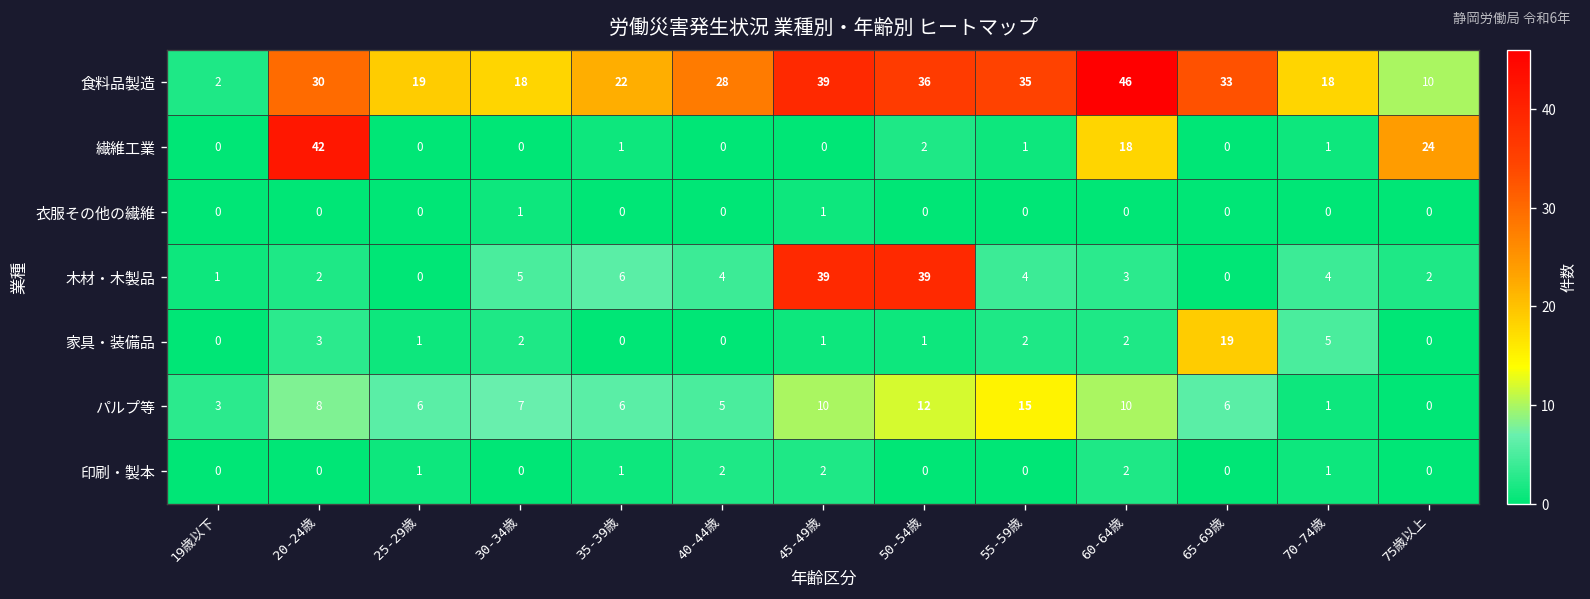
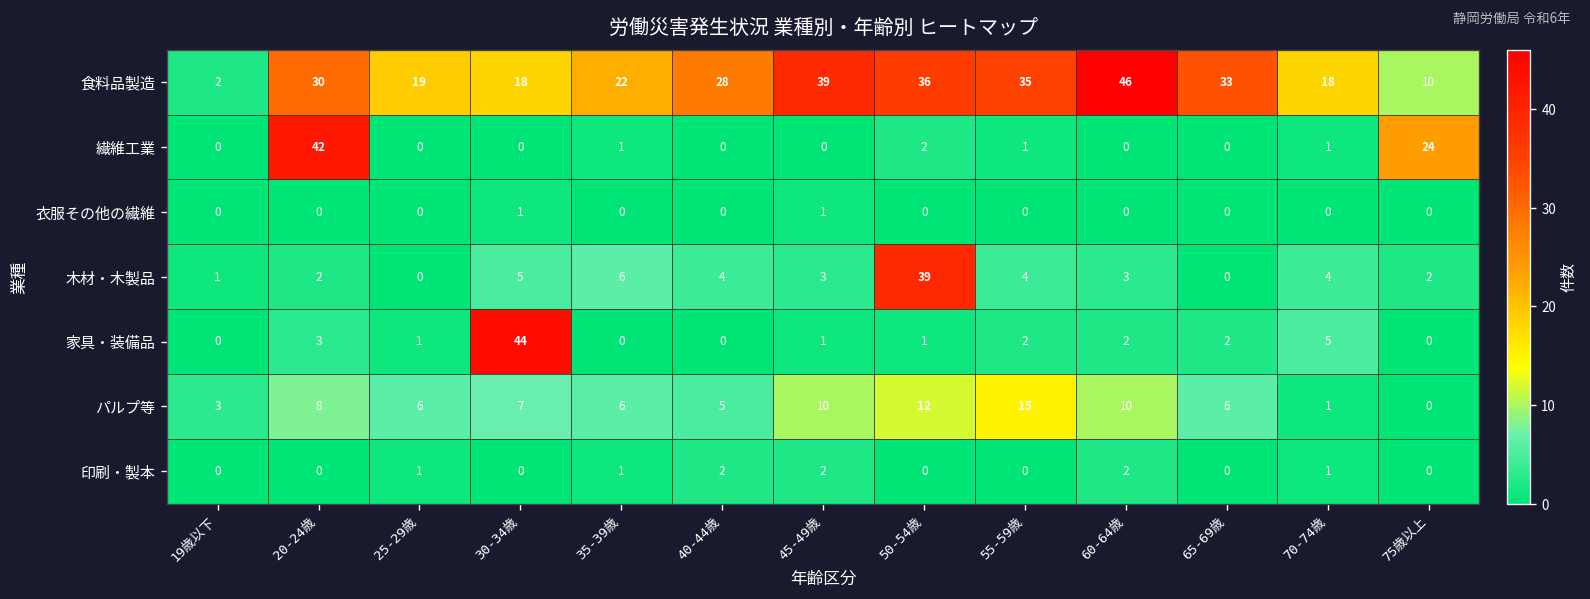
  {
    "食料品製造": {
      "19歳以下": 2,
      "20-24歳": 30,
      "25-29歳": 19,
      "30-34歳": 18,
      "35-39歳": 22,
      "40-44歳": 28,
      "45-49歳": 39,
      "50-54歳": 36,
      "55-59歳": 35,
      "60-64歳": 46,
      "65-69歳": 33,
      "70-74歳": 18,
      "75歳以上": 10
    },
    "繊維工業": {
      "19歳以下": 0,
      "20-24歳": 42,
      "25-29歳": 0,
      "30-34歳": 0,
      "35-39歳": 1,
      "40-44歳": 0,
      "45-49歳": 0,
      "50-54歳": 2,
      "55-59歳": 1,
-     "60-64歳": 18,
+     "60-64歳": 0,
      "65-69歳": 0,
      "70-74歳": 1,
      "75歳以上": 24
    },
    "衣服その他の繊維": {
      "19歳以下": 0,
      "20-24歳": 0,
      "25-29歳": 0,
      "30-34歳": 1,
      "35-39歳": 0,
      "40-44歳": 0,
      "45-49歳": 1,
      "50-54歳": 0,
      "55-59歳": 0,
      "60-64歳": 0,
      "65-69歳": 0,
      "70-74歳": 0,
      "75歳以上": 0
    },
    "木材・木製品": {
      "19歳以下": 1,
      "20-24歳": 2,
      "25-29歳": 0,
      "30-34歳": 5,
      "35-39歳": 6,
      "40-44歳": 4,
-     "45-49歳": 39,
+     "45-49歳": 3,
      "50-54歳": 39,
      "55-59歳": 4,
      "60-64歳": 3,
      "65-69歳": 0,
      "70-74歳": 4,
      "75歳以上": 2
    },
    "家具・装備品": {
      "19歳以下": 0,
      "20-24歳": 3,
      "25-29歳": 1,
-     "30-34歳": 2,
+     "30-34歳": 44,
      "35-39歳": 0,
      "40-44歳": 0,
      "45-49歳": 1,
      "50-54歳": 1,
      "55-59歳": 2,
      "60-64歳": 2,
-     "65-69歳": 19,
+     "65-69歳": 2,
      "70-74歳": 5,
      "75歳以上": 0
    },
    "パルプ等": {
      "19歳以下": 3,
      "20-24歳": 8,
      "25-29歳": 6,
      "30-34歳": 7,
      "35-39歳": 6,
      "40-44歳": 5,
      "45-49歳": 10,
      "50-54歳": 12,
      "55-59歳": 15,
      "60-64歳": 10,
      "65-69歳": 6,
      "70-74歳": 1,
      "75歳以上": 0
    },
    "印刷・製本": {
      "19歳以下": 0,
      "20-24歳": 0,
      "25-29歳": 1,
      "30-34歳": 0,
      "35-39歳": 1,
      "40-44歳": 2,
      "45-49歳": 2,
      "50-54歳": 0,
      "55-59歳": 0,
      "60-64歳": 2,
      "65-69歳": 0,
      "70-74歳": 1,
      "75歳以上": 0
    }
  }
